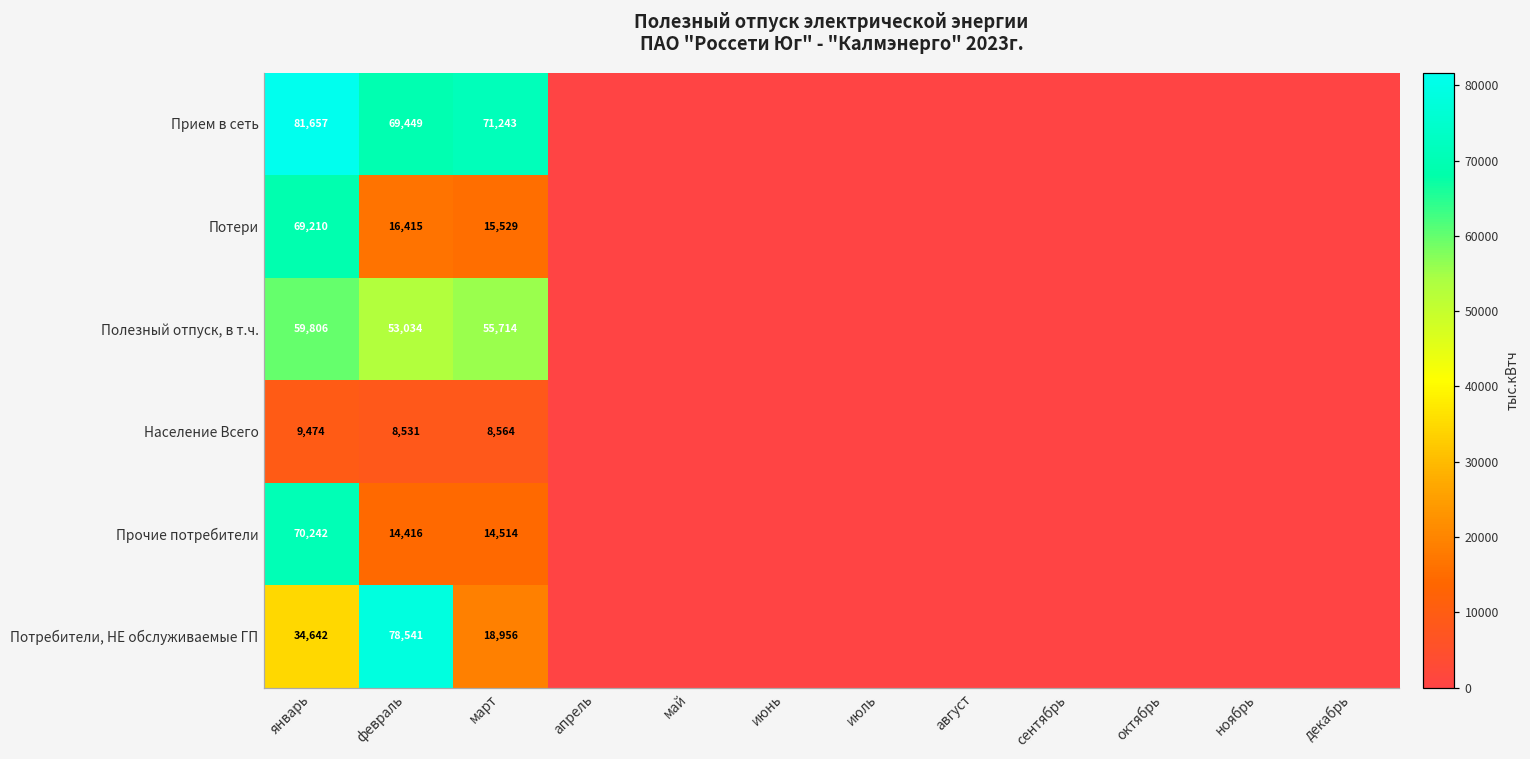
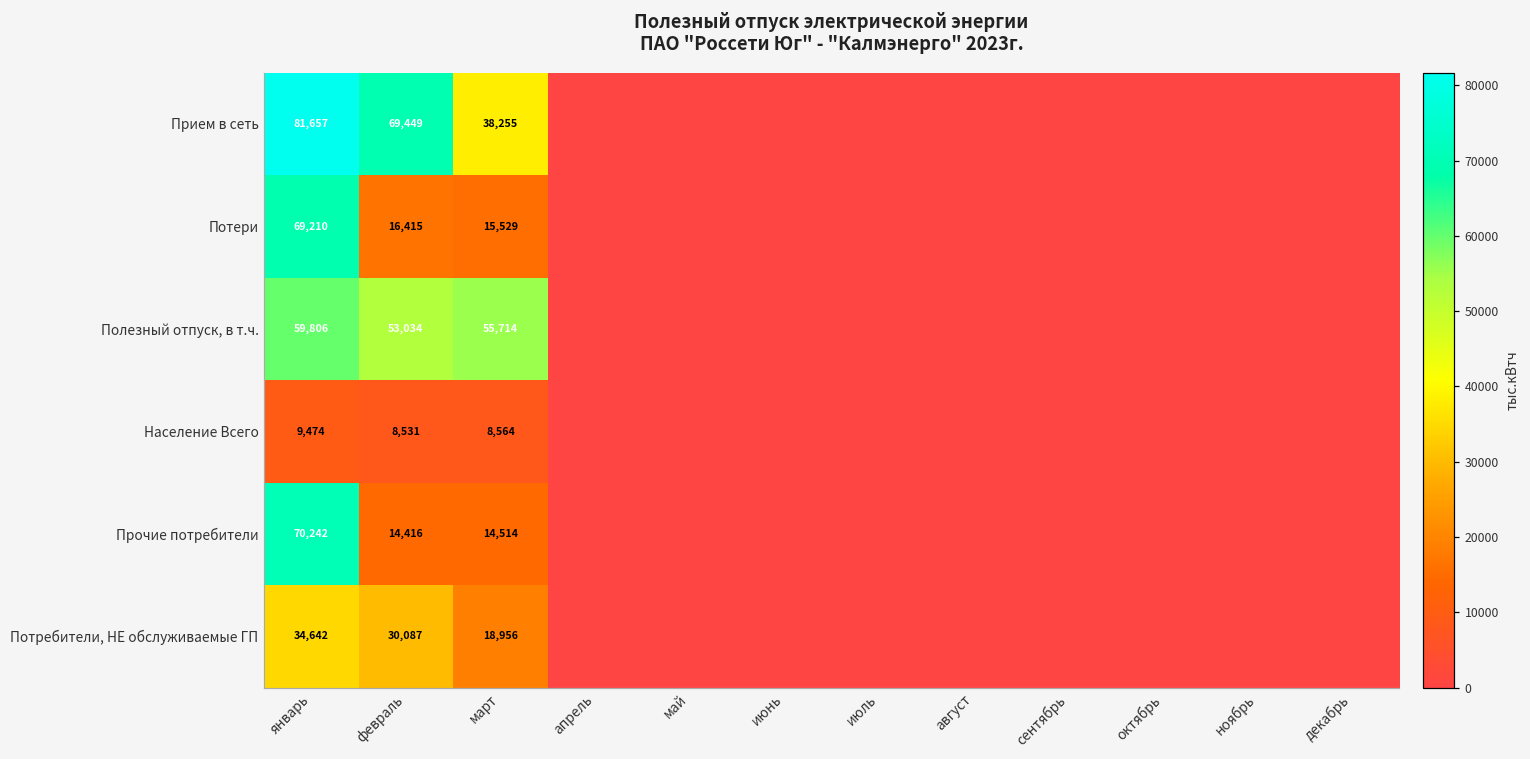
  {
    "Прием в сеть": {
      "январь": "81,657",
      "февраль": "69,449",
-     "март": "71,243"
+     "март": "38,255"
    },
    "Потери": {
      "январь": "69,210",
      "февраль": "16,415",
      "март": "15,529"
    },
    "Полезный отпуск, в т.ч.": {
      "январь": "59,806",
      "февраль": "53,034",
      "март": "55,714"
    },
    "Население Всего": {
      "январь": "9,474",
      "февраль": "8,531",
      "март": "8,564"
    },
    "Прочие потребители": {
      "январь": "70,242",
      "февраль": "14,416",
      "март": "14,514"
    },
    "Потребители, НЕ обслуживаемые ГП": {
      "январь": "34,642",
-     "февраль": "78,541",
+     "февраль": "30,087",
      "март": "18,956"
    }
  }
